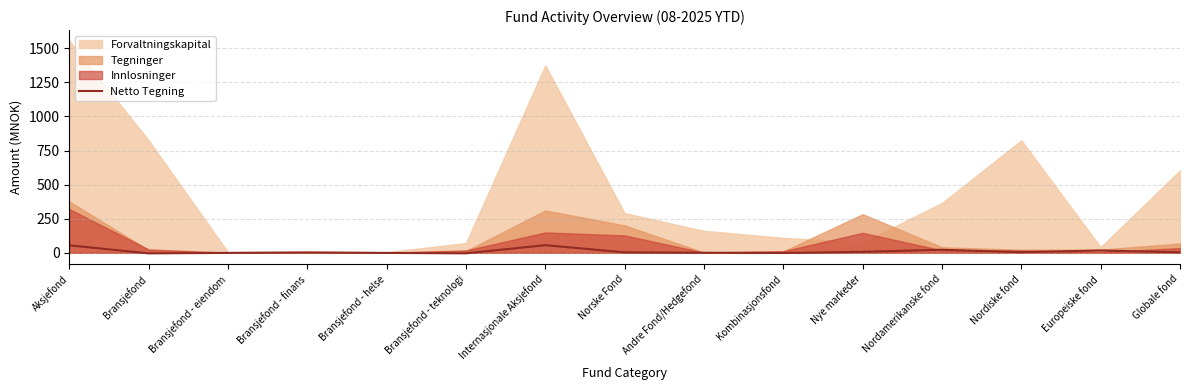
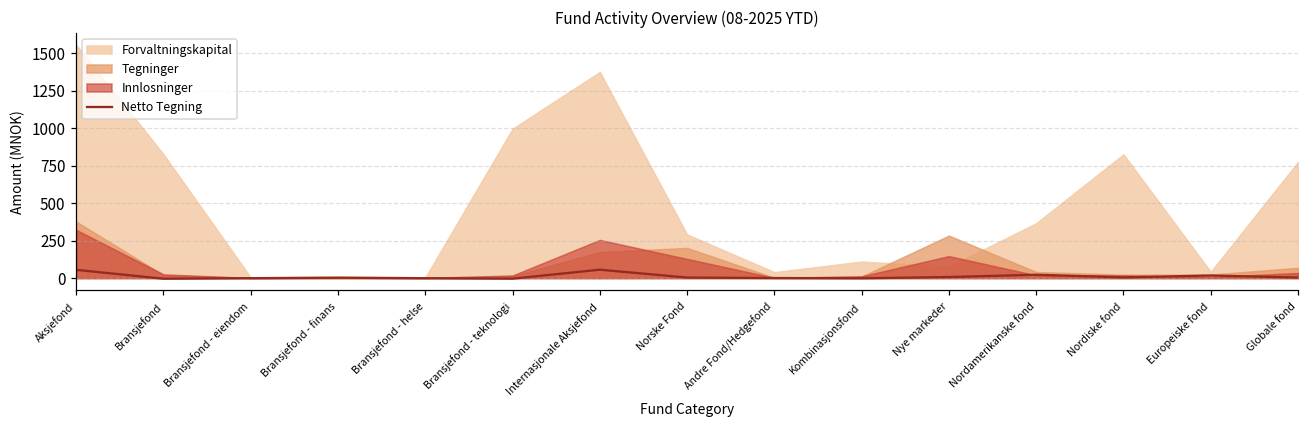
  {
    "Netto Tegning": {
      "Aksjefond": 50,
      "Bransjefond": 0,
      "Internasjonale Aksjefond": 60,
      "Norske Fond": 0,
      "Nye markeder": 10,
      "Globale fond": 0
    },
    "Forvaltningskapital": {
      "Aksjefond": 1560,
      "Bransjefond": 830,
-     "Bransjefond - teknologi": 70,
+     "Bransjefond - teknologi": 1000,
      "Internasjonale Aksjefond": 1370,
      "Norske Fond": 290,
-     "Andre Fond/Hedgefond": 160,
+     "Andre Fond/Hedgefond": 40,
      "Kombinasjonsfond": 110,
      "Nye markeder": 80,
      "Nordamerikanske fond": 370,
      "Nordiske fond": 830,
-     "Globale fond": 600
+     "Globale fond": 770
    },
    "Tegninger": {
      "Aksjefond": 380,
-     "Internasjonale Aksjefond": 310,
+     "Internasjonale Aksjefond": 170,
      "Norske Fond": 200,
      "Nye markeder": 280,
      "Globale fond": 70
    },
    "Innlosninger": {
      "Aksjefond": 320,
-     "Internasjonale Aksjefond": 150,
+     "Internasjonale Aksjefond": 250,
      "Norske Fond": 130,
      "Nye markeder": 150,
      "Globale fond": 30
    }
  }
